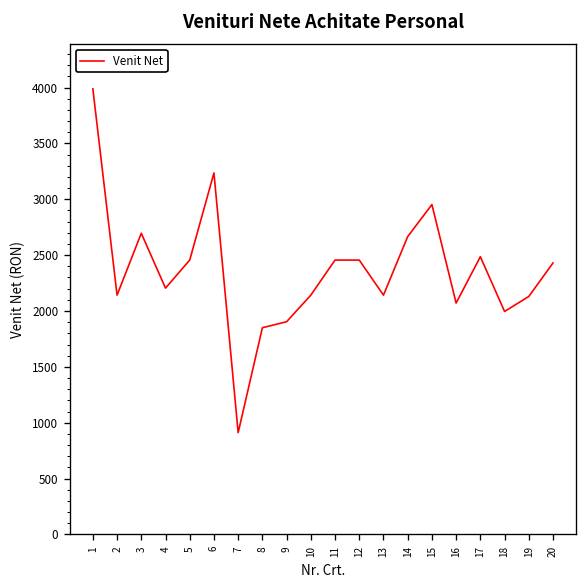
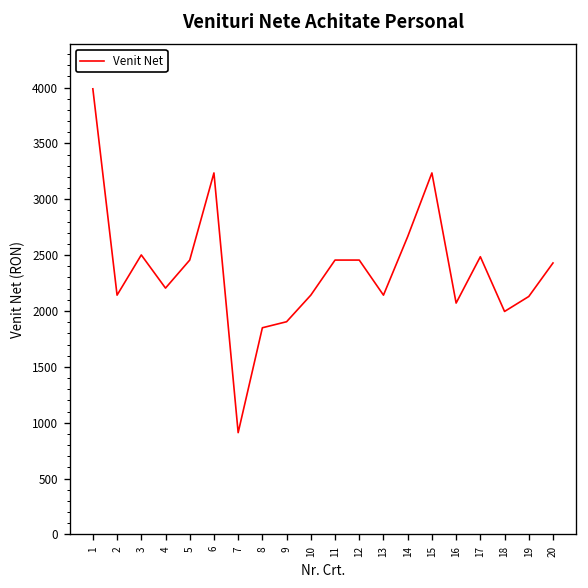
  {
    "1": 4000,
    "2": 2100,
-   "3": 2700,
+   "3": 2500,
    "4": 2200,
    "5": 2500,
    "6": 3200,
    "7": 900,
    "8": 1900,
    "9": 1900,
    "10": 2100,
    "11": 2500,
    "12": 2500,
    "13": 2100,
    "14": 2700,
-   "15": 3000,
+   "15": 3200,
    "16": 2100,
    "17": 2500,
    "18": 2000,
    "19": 2100,
    "20": 2400
  }
